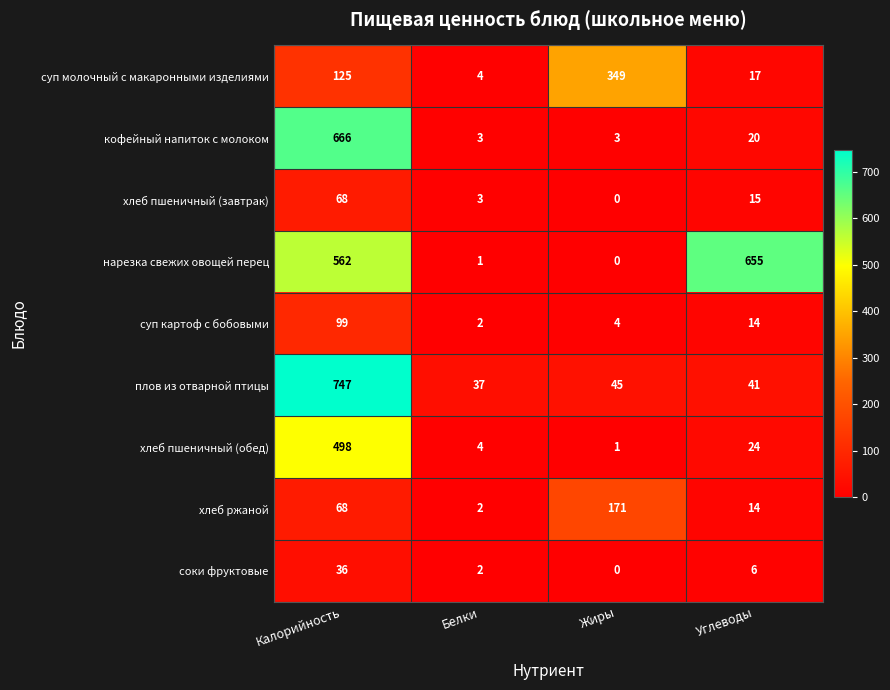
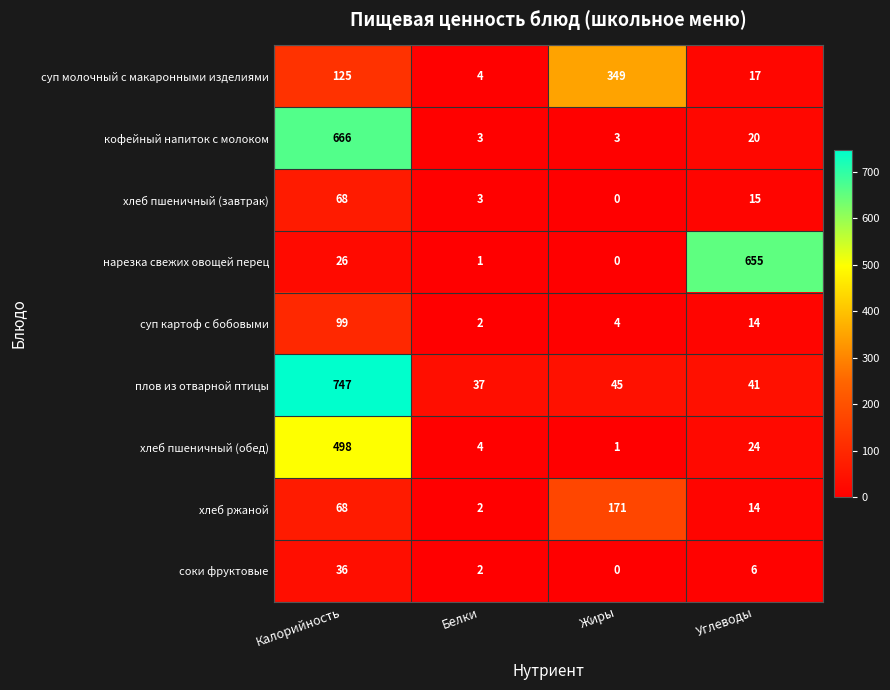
  {
    "суп молочный с макаронными изделиями": {
      "Калорийность": 125,
      "Белки": 4,
      "Жиры": 349,
      "Углеводы": 17
    },
    "кофейный напиток с молоком": {
      "Калорийность": 666,
      "Белки": 3,
      "Жиры": 3,
      "Углеводы": 20
    },
    "хлеб пшеничный (завтрак)": {
      "Калорийность": 68,
      "Белки": 3,
      "Жиры": 0,
      "Углеводы": 15
    },
    "нарезка свежих овощей перец": {
-     "Калорийность": 562,
+     "Калорийность": 26,
      "Белки": 1,
      "Жиры": 0,
      "Углеводы": 655
    },
    "суп картоф с бобовыми": {
      "Калорийность": 99,
      "Белки": 2,
      "Жиры": 4,
      "Углеводы": 14
    },
    "плов из отварной птицы": {
      "Калорийность": 747,
      "Белки": 37,
      "Жиры": 45,
      "Углеводы": 41
    },
    "хлеб пшеничный (обед)": {
      "Калорийность": 498,
      "Белки": 4,
      "Жиры": 1,
      "Углеводы": 24
    },
    "хлеб ржаной": {
      "Калорийность": 68,
      "Белки": 2,
      "Жиры": 171,
      "Углеводы": 14
    },
    "соки фруктовые": {
      "Калорийность": 36,
      "Белки": 2,
      "Жиры": 0,
      "Углеводы": 6
    }
  }
